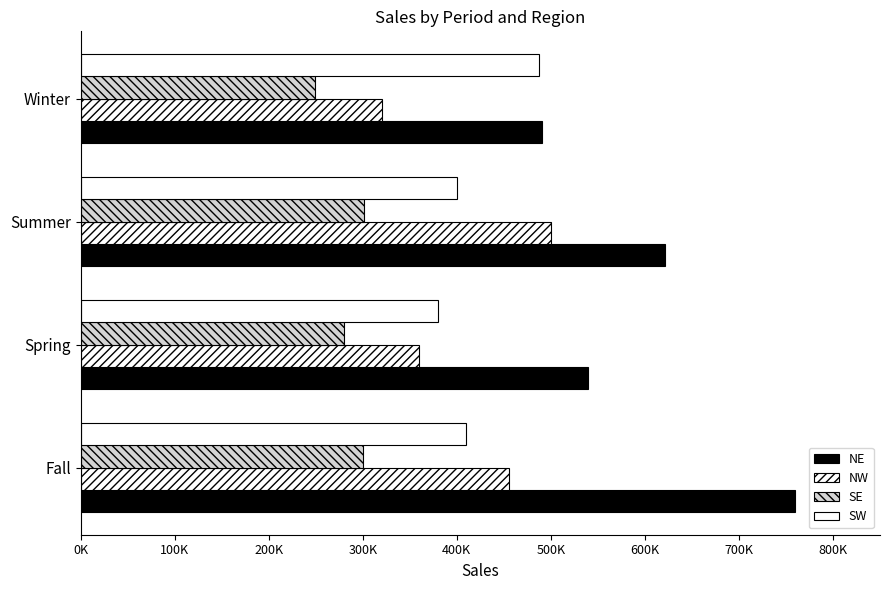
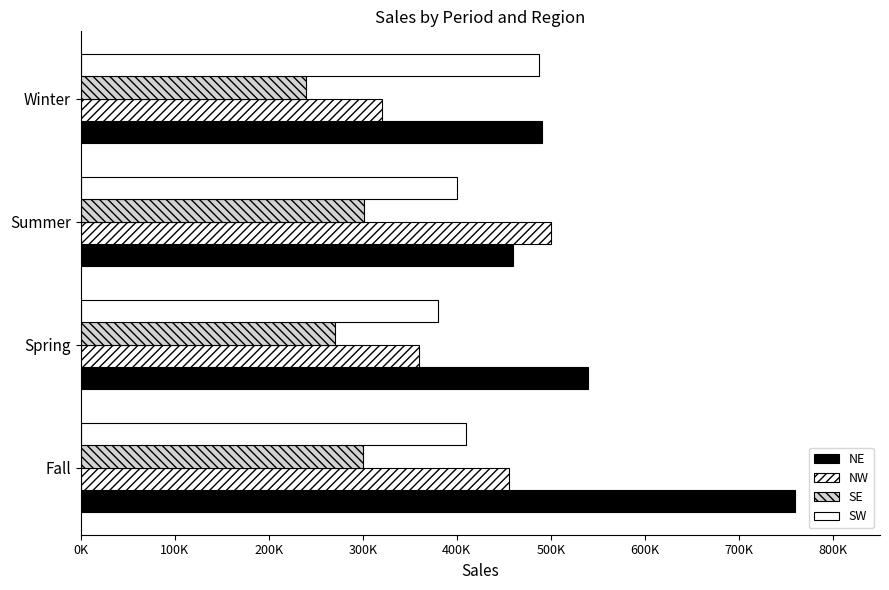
  {
    "NE": {
      "Winter": 490000,
-     "Summer": 620000,
+     "Summer": 460000,
      "Spring": 540000,
      "Fall": 760000
    },
    "SE": {
-     "Winter": 250000,
+     "Winter": 240000,
      "Summer": 300000,
-     "Spring": 280000,
+     "Spring": 270000,
      "Fall": 300000
    }
  }
